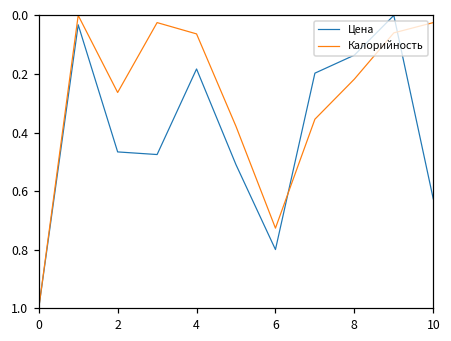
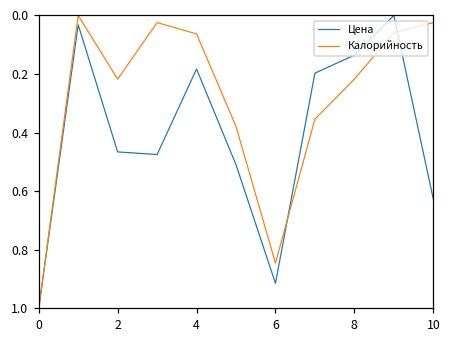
  {
    "Цена": {
      "2": 0.47,
      "4": 0.18,
-     "6": 0.80,
+     "6": 0.91,
      "10": 0.63
    },
    "Калорийность": {
-     "2": 0.26,
+     "2": 0.22,
      "4": 0.06,
-     "6": 0.73,
+     "6": 0.85,
      "8": 0.22,
      "10": 0.02
    }
  }
